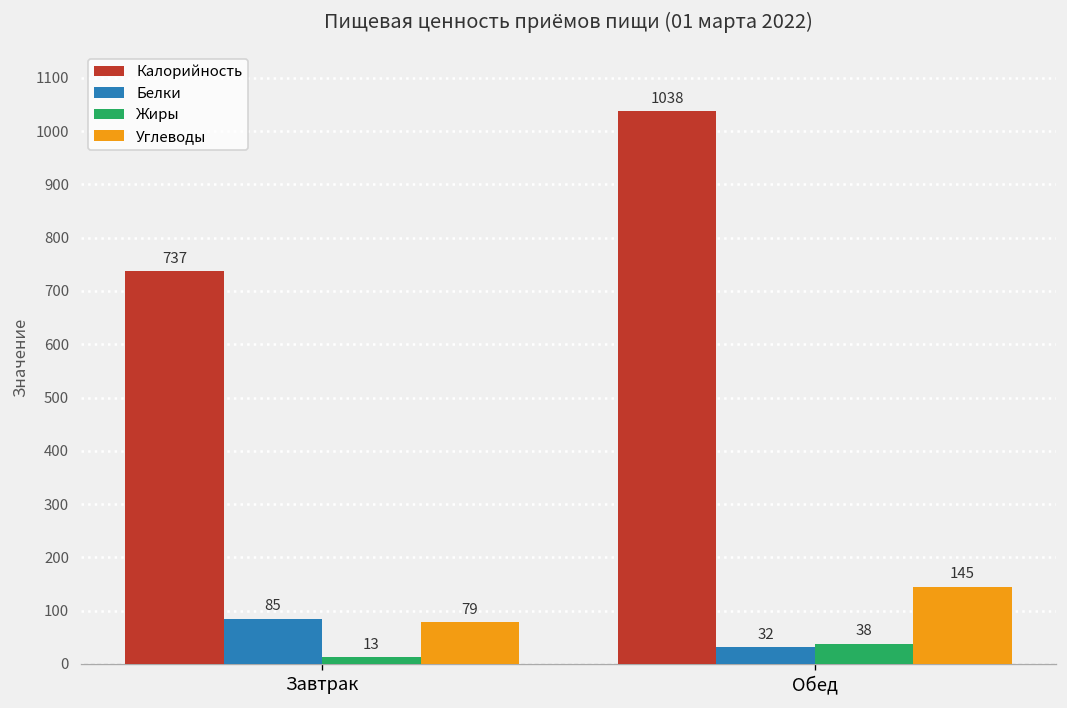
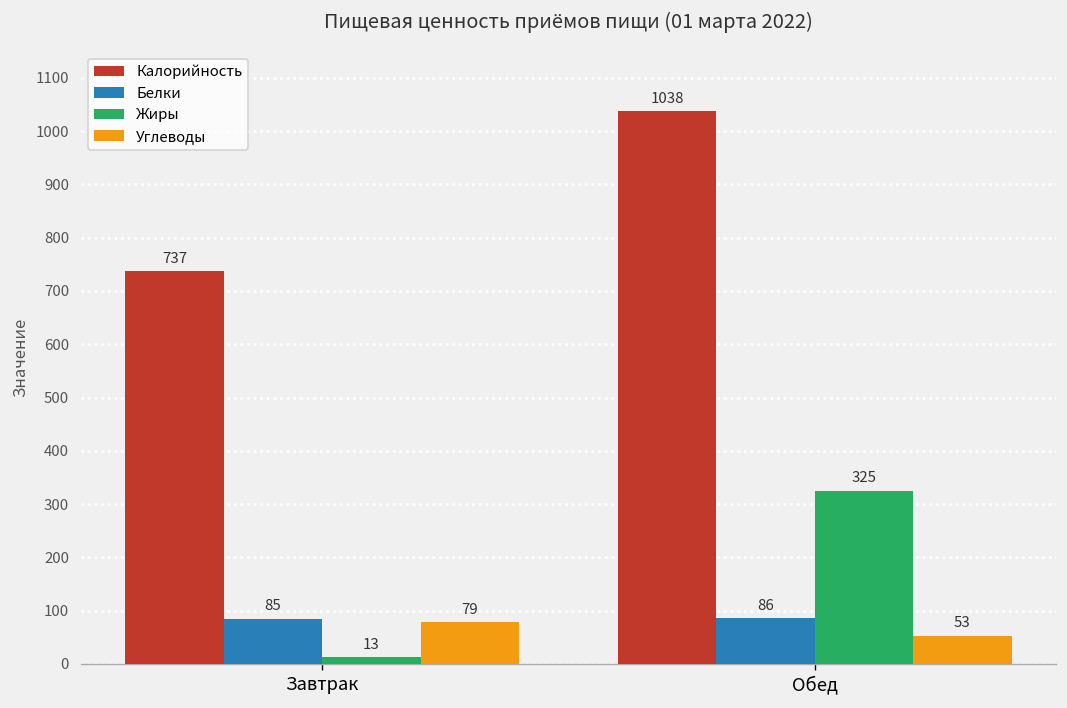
  {
    "Калорийность": {
      "Завтрак": 737,
      "Обед": 1038
    },
    "Белки": {
      "Завтрак": 85,
-     "Обед": 32
+     "Обед": 86
    },
    "Жиры": {
      "Завтрак": 13,
-     "Обед": 38
+     "Обед": 325
    },
    "Углеводы": {
      "Завтрак": 79,
-     "Обед": 145
+     "Обед": 53
    }
  }
